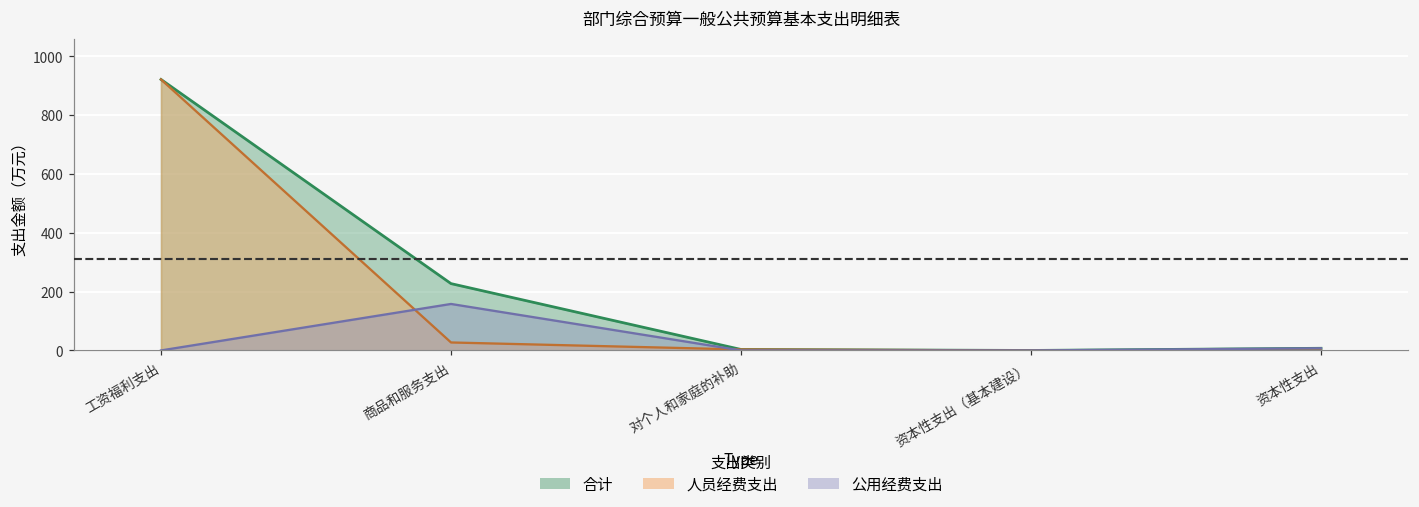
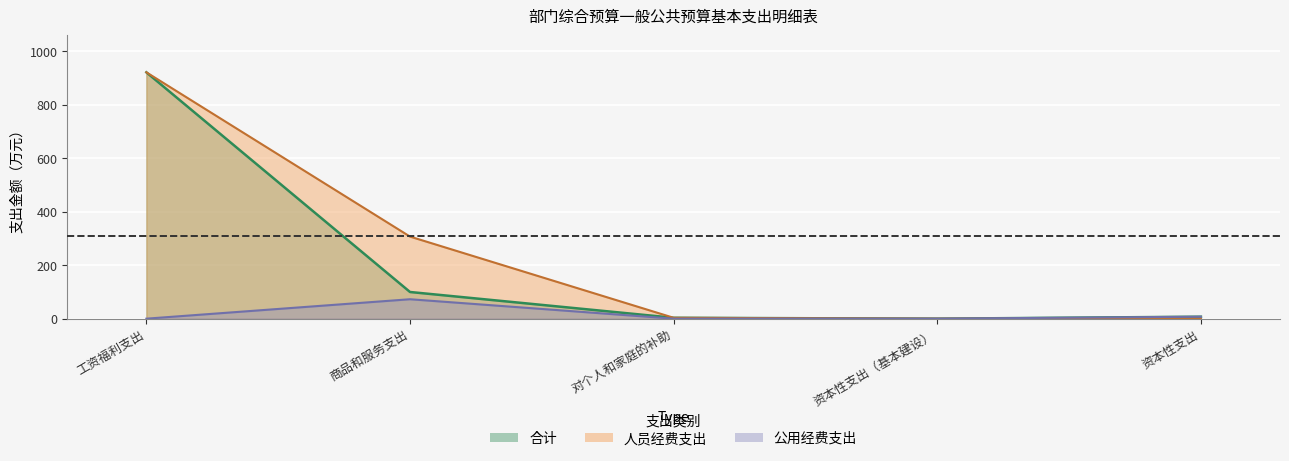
  {
    "合计": {
-     "商品和服务支出": 230
+     "商品和服务支出": 100
    },
    "人员经费支出": {
-     "商品和服务支出": 30
+     "商品和服务支出": 310
    },
    "公用经费支出": {
      "工资福利支出": 0,
-     "商品和服务支出": 160
+     "商品和服务支出": 70
    }
  }
